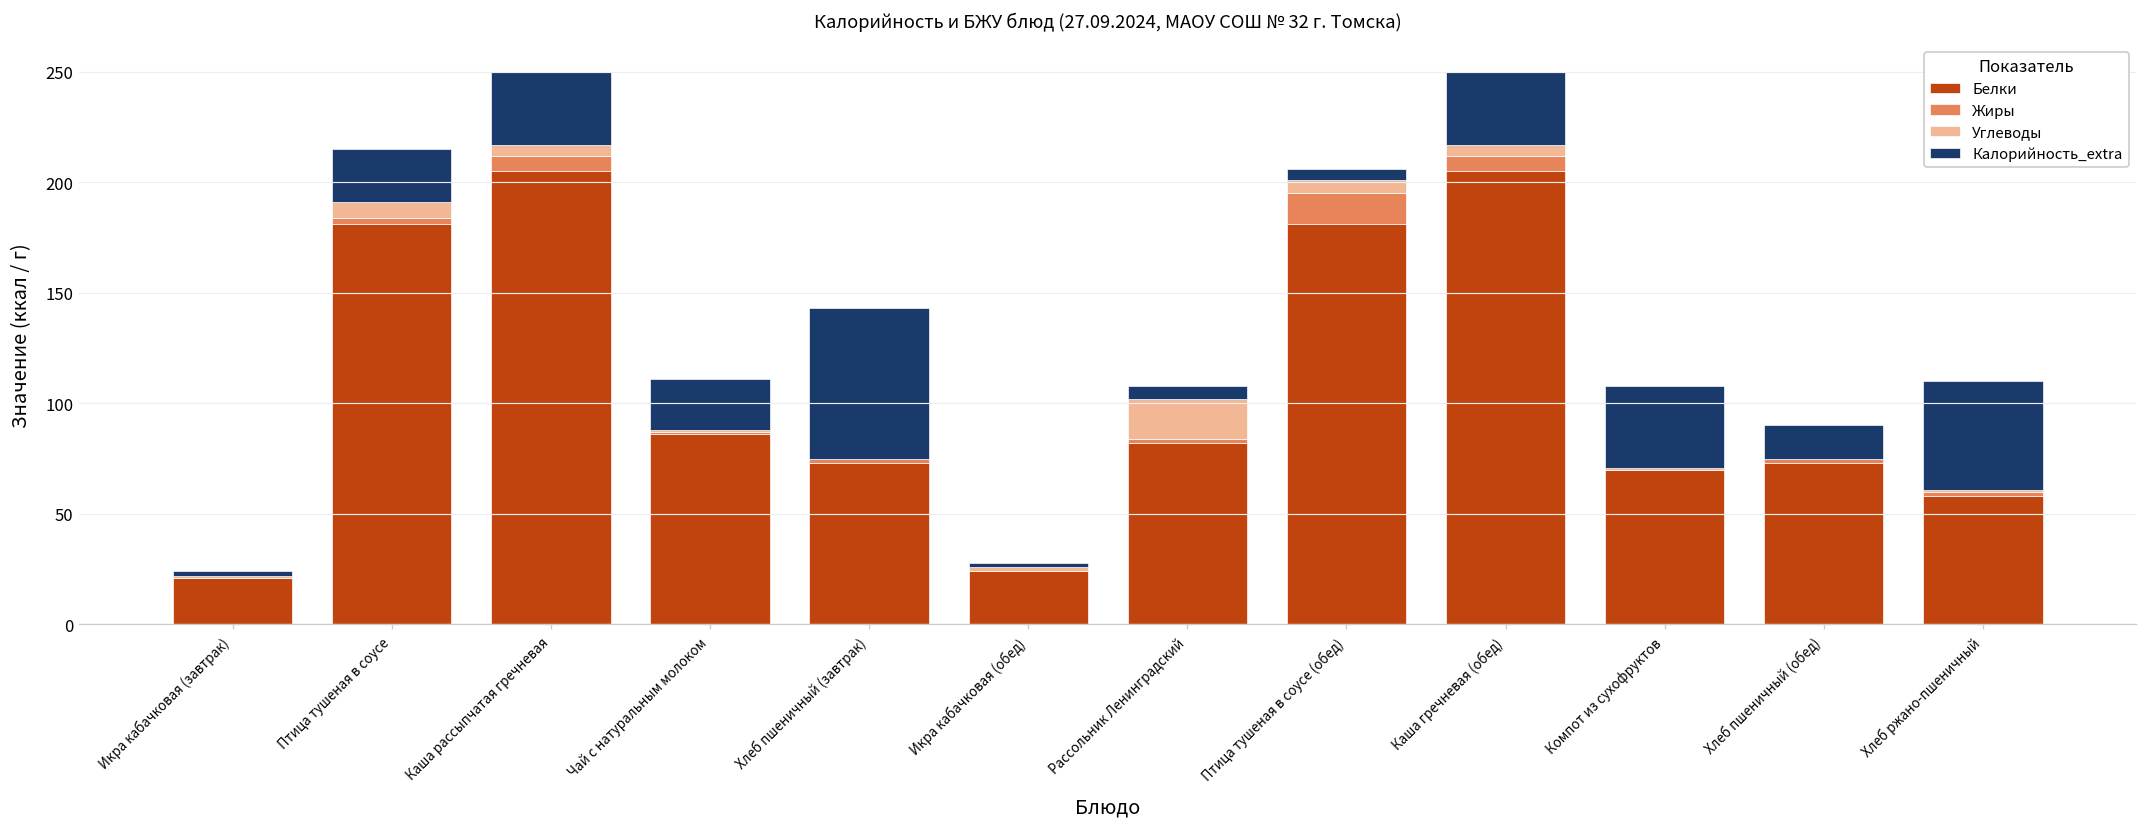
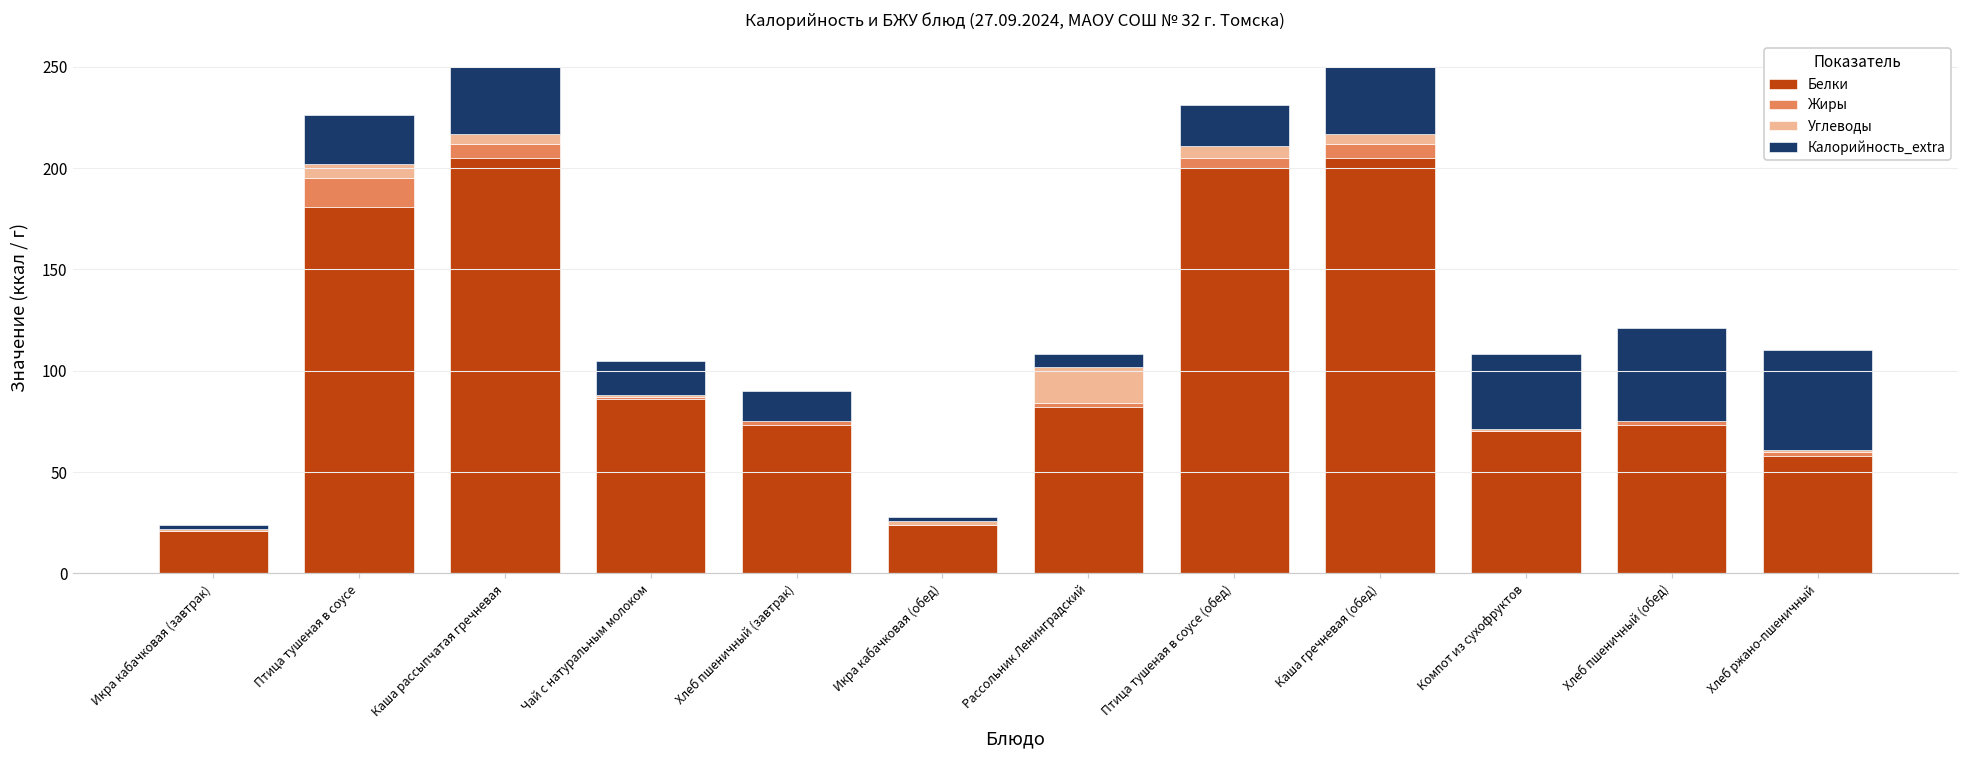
  {
    "Белки": {
      "Икра кабачковая (завтрак)": 21,
      "Птица тушеная в соусе": 181,
      "Каша рассыпчатая гречневая": 205,
      "Чай с натуральным молоком": 86,
      "Хлеб пшеничный (завтрак)": 73,
      "Икра кабачковая (обед)": 24,
      "Рассольник Ленинградский": 82,
-     "Птица тушеная в соусе (обед)": 181,
+     "Птица тушеная в соусе (обед)": 200,
      "Каша гречневая (обед)": 205,
      "Компот из сухофруктов": 70,
      "Хлеб пшеничный (обед)": 73,
      "Хлеб ржано-пшеничный": 58
    },
    "Жиры": {
      "Икра кабачковая (завтрак)": 0,
-     "Птица тушеная в соусе": 3,
+     "Птица тушеная в соусе": 14,
      "Каша рассыпчатая гречневая": 7,
      "Хлеб пшеничный (завтрак)": 2,
      "Икра кабачковая (обед)": 0,
      "Рассольник Ленинградский": 2,
-     "Птица тушеная в соусе (обед)": 14,
+     "Птица тушеная в соусе (обед)": 5,
      "Каша гречневая (обед)": 7,
      "Компот из сухофруктов": 0,
      "Хлеб пшеничный (обед)": 2,
      "Хлеб ржано-пшеничный": 2
    },
    "Углеводы": {
      "Птица тушеная в соусе": 7,
      "Каша рассыпчатая гречневая": 5,
      "Хлеб пшеничный (завтрак)": 0,
      "Икра кабачковая (обед)": 2,
      "Рассольник Ленинградский": 18,
      "Птица тушеная в соусе (обед)": 6,
      "Каша гречневая (обед)": 5,
      "Хлеб пшеничный (обед)": 0
    },
    "Калорийность_extra": {
      "Икра кабачковая (завтрак)": 2,
      "Птица тушеная в соусе": 24,
      "Каша рассыпчатая гречневая": 33,
-     "Чай с натуральным молоком": 23,
-     "Хлеб пшеничный (завтрак)": 68,
+     "Чай с натуральным молоком": 17,
+     "Хлеб пшеничный (завтрак)": 15,
      "Икра кабачковая (обед)": 2,
      "Рассольник Ленинградский": 6,
-     "Птица тушеная в соусе (обед)": 5,
+     "Птица тушеная в соусе (обед)": 20,
      "Каша гречневая (обед)": 33,
      "Компот из сухофруктов": 37,
-     "Хлеб пшеничный (обед)": 15,
+     "Хлеб пшеничный (обед)": 46,
      "Хлеб ржано-пшеничный": 49
    }
  }
